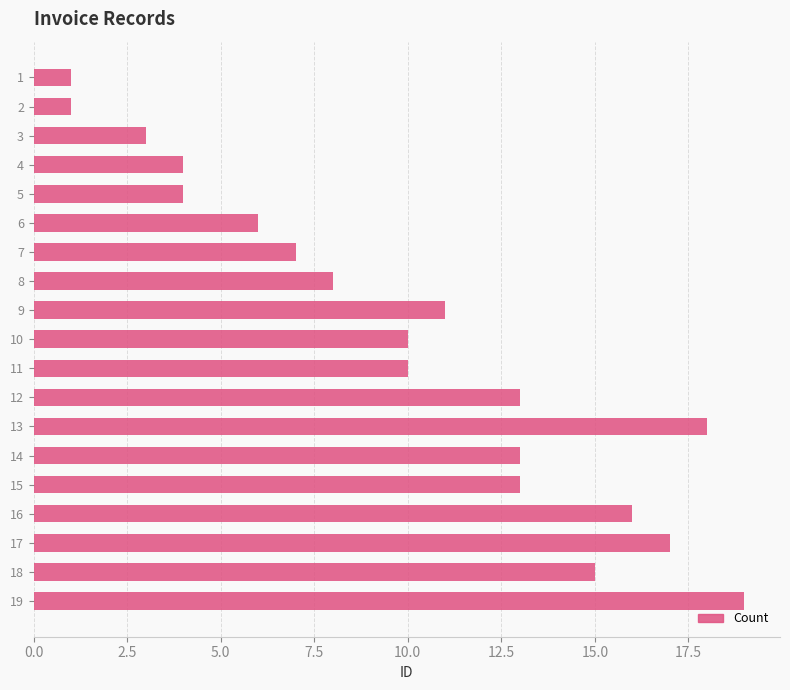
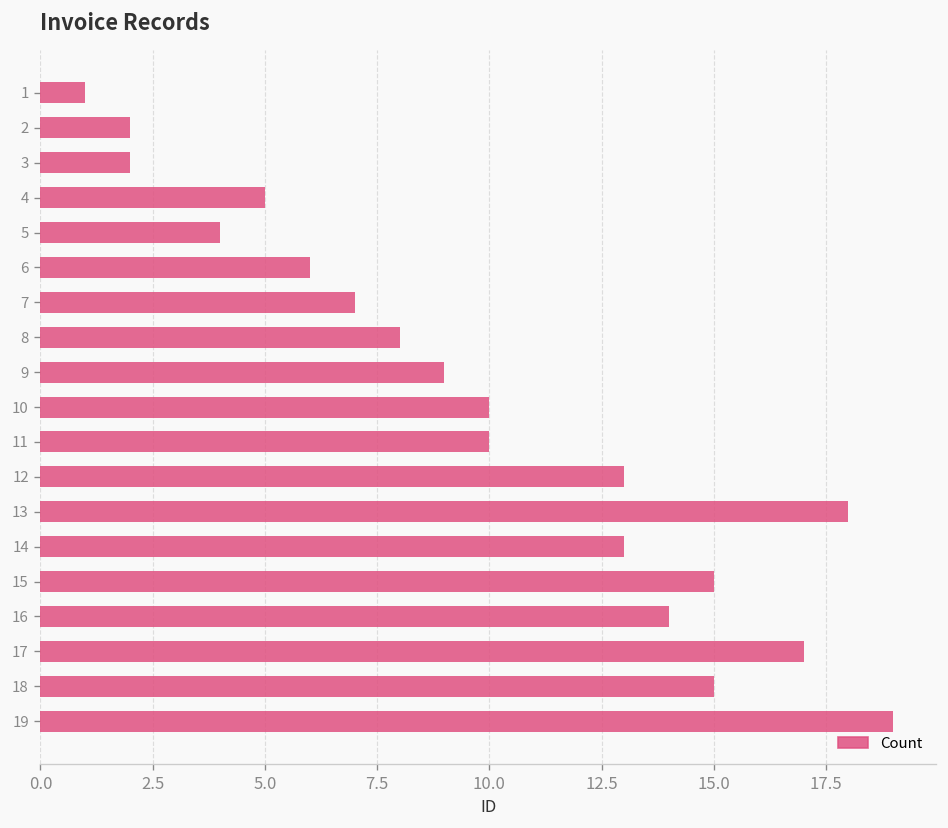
  {
    "1": 1,
-   "2": 1,
-   "3": 3,
-   "4": 4,
+   "2": 2,
+   "3": 2,
+   "4": 5,
    "5": 4,
    "6": 6,
    "7": 7,
    "8": 8,
-   "9": 11,
+   "9": 9,
    "10": 10,
    "11": 10,
    "12": 13,
    "13": 18,
    "14": 13,
-   "15": 13,
-   "16": 16,
+   "15": 15,
+   "16": 14,
    "17": 17,
    "18": 15,
    "19": 19
  }
